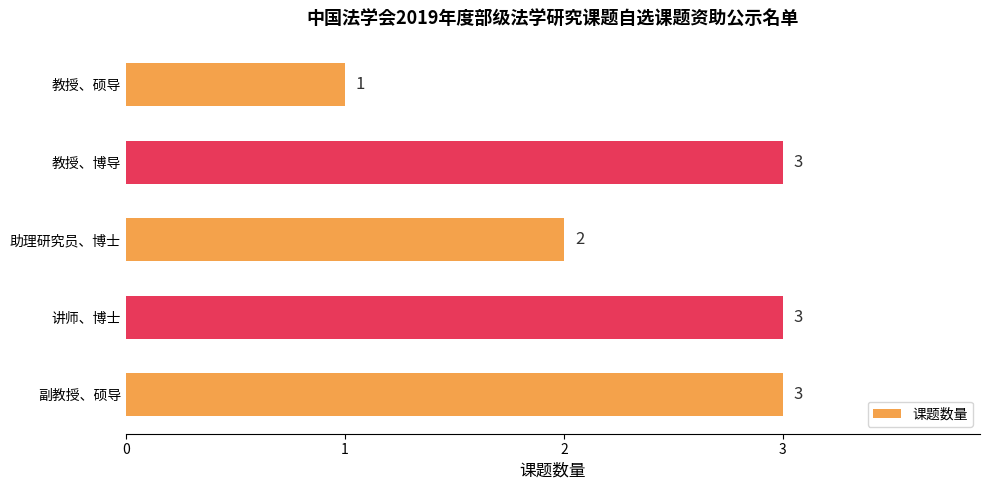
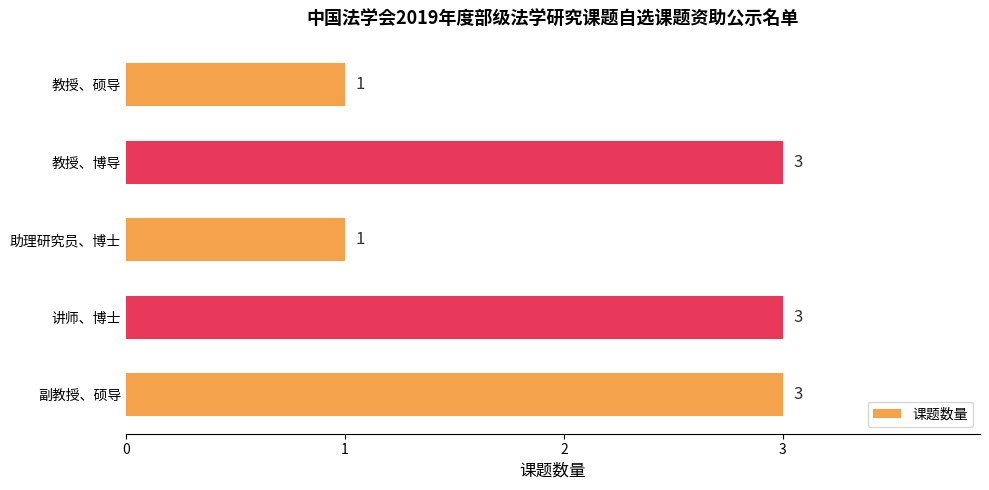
  {
    "教授、硕导": 1,
    "教授、博导": 3,
-   "助理研究员、博士": 2,
+   "助理研究员、博士": 1,
    "讲师、博士": 3,
    "副教授、硕导": 3
  }
